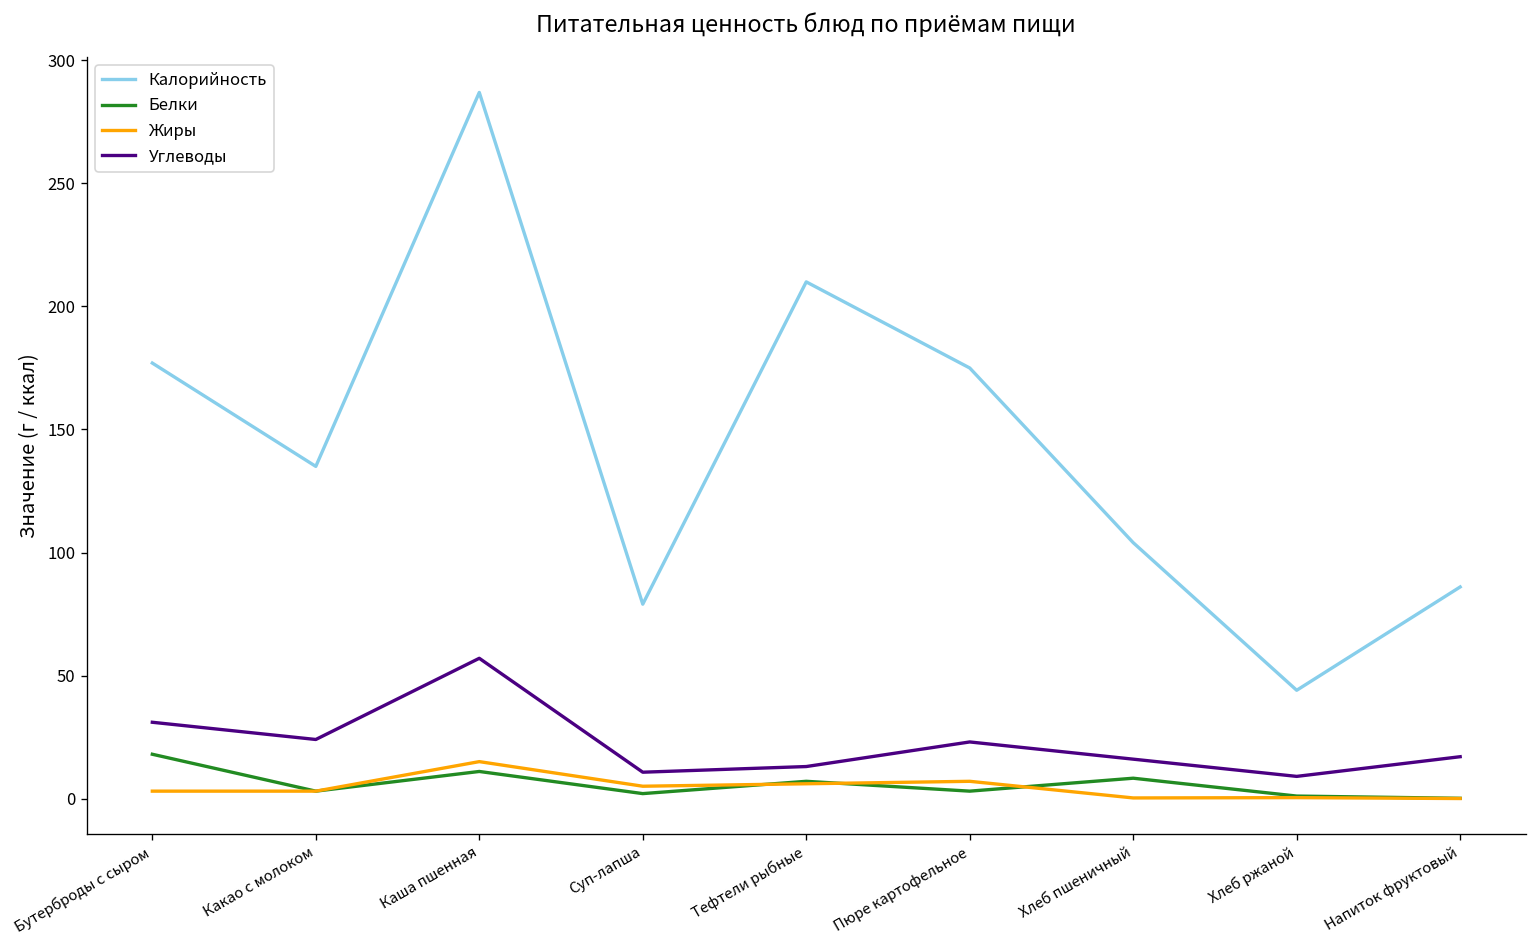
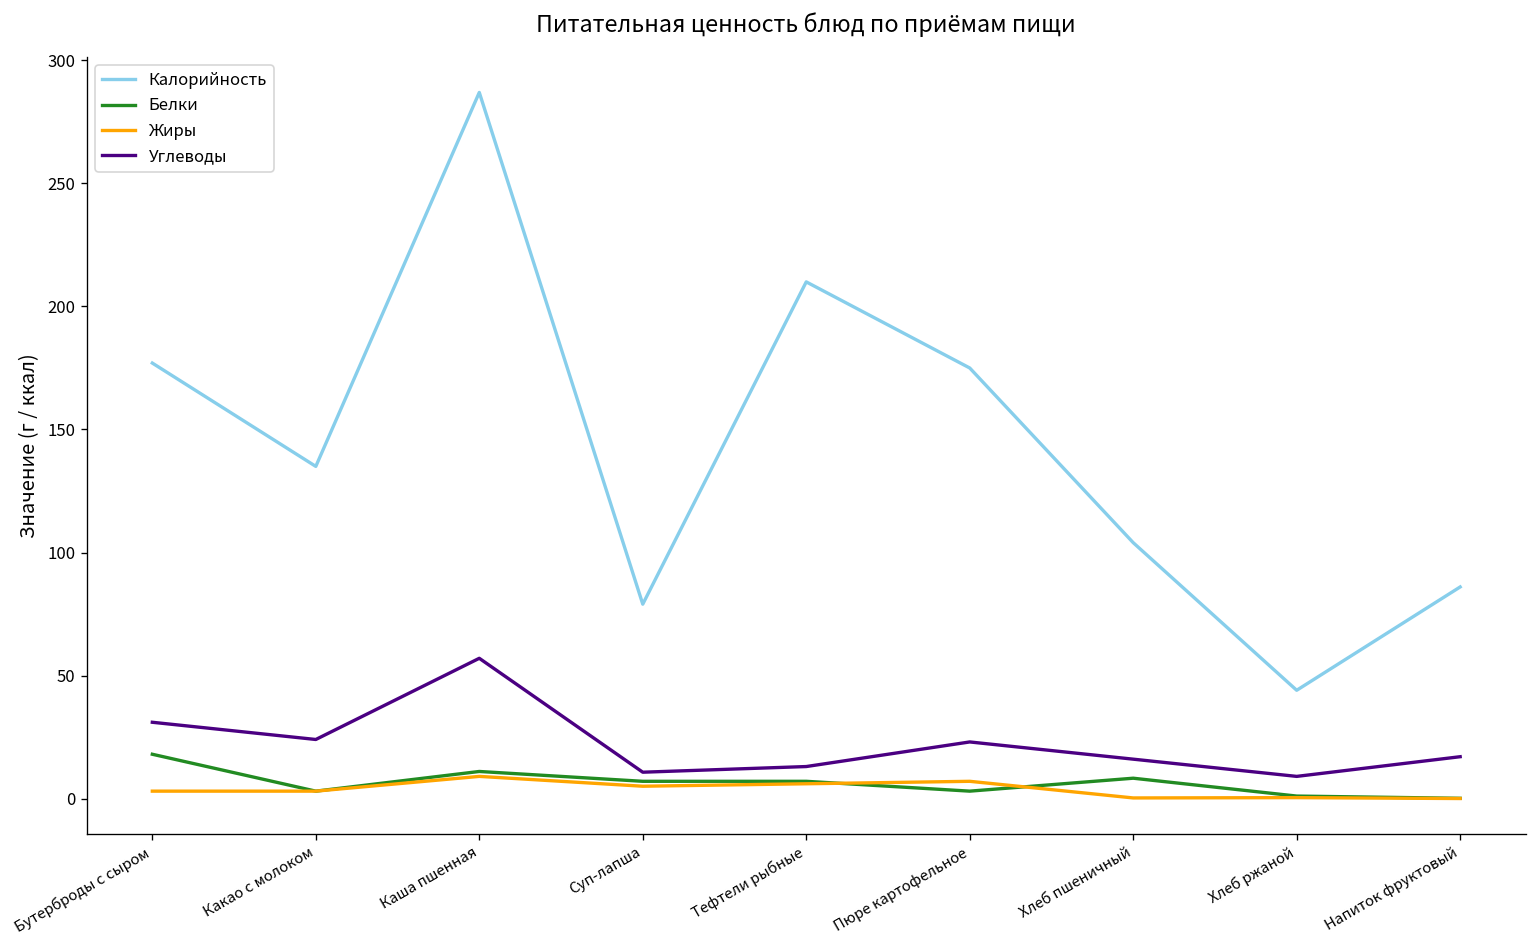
  {
    "Калорийность": {
      "Бутерброды с сыром": 177,
      "Какао с молоком": 135,
      "Каша пшенная": 287,
      "Суп-лапша": 79,
      "Тефтели рыбные": 210,
      "Пюре картофельное": 175,
      "Хлеб пшеничный": 104,
      "Хлеб ржаной": 44,
      "Напиток фруктовый": 86
    },
    "Белки": {
      "Бутерброды с сыром": 18,
      "Каша пшенная": 11,
-     "Суп-лапша": 2,
+     "Суп-лапша": 7,
      "Пюре картофельное": 3,
      "Хлеб пшеничный": 8
    },
    "Жиры": {
      "Бутерброды с сыром": 3,
-     "Каша пшенная": 15,
+     "Каша пшенная": 9,
      "Суп-лапша": 5,
      "Пюре картофельное": 7,
      "Хлеб пшеничный": 0
    },
    "Углеводы": {
      "Бутерброды с сыром": 31,
      "Какао с молоком": 24,
      "Каша пшенная": 57,
      "Суп-лапша": 11,
      "Тефтели рыбные": 13,
      "Пюре картофельное": 23,
      "Хлеб пшеничный": 16,
      "Хлеб ржаной": 9,
      "Напиток фруктовый": 17
    }
  }
